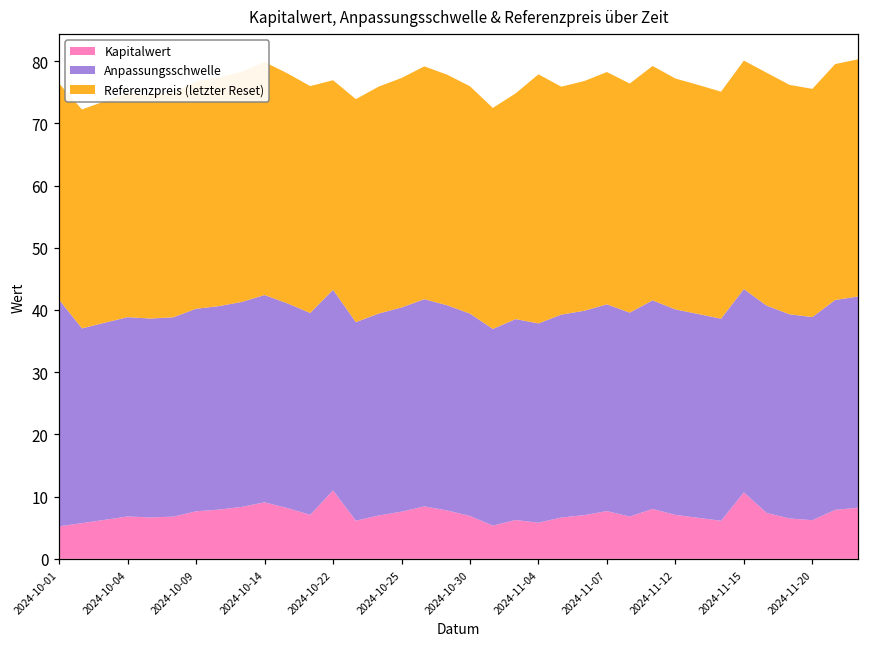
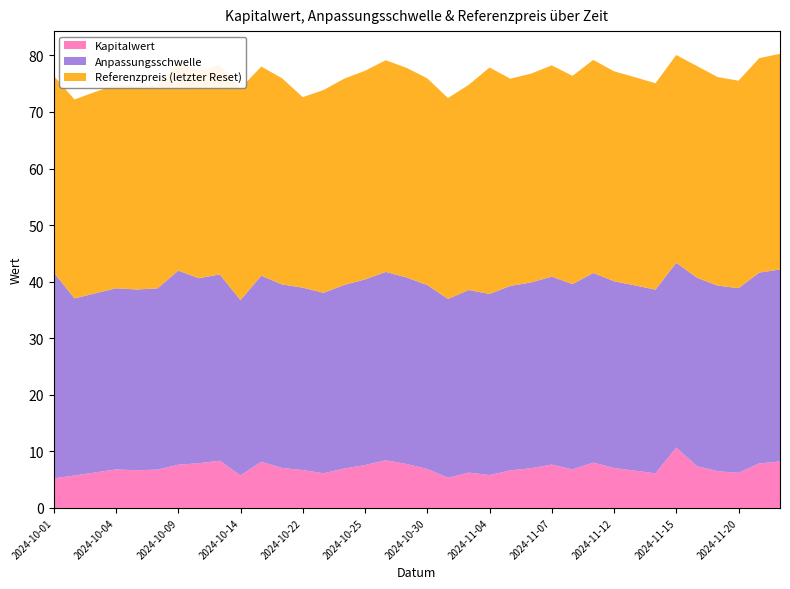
  {
    "Kapitalwert": {
      "2024-10-01": 5,
      "2024-10-04": 7,
      "2024-10-09": 8,
-     "2024-10-14": 9,
-     "2024-10-22": 11,
+     "2024-10-14": 6,
+     "2024-10-22": 7,
      "2024-10-25": 8,
      "2024-10-30": 7,
      "2024-11-04": 6,
      "2024-11-07": 8,
      "2024-11-12": 7,
      "2024-11-15": 11,
      "2024-11-20": 6
    },
    "Anpassungsschwelle": {
      "2024-10-01": 36,
      "2024-10-04": 32,
-     "2024-10-09": 33,
-     "2024-10-14": 33,
+     "2024-10-09": 34,
+     "2024-10-14": 31,
      "2024-10-22": 32,
      "2024-10-25": 33,
      "2024-10-30": 33,
      "2024-11-04": 32,
      "2024-11-07": 33,
      "2024-11-12": 33,
      "2024-11-15": 33,
      "2024-11-20": 33
    },
    "Referenzpreis (letzter Reset)": {
      "2024-10-01": 35,
      "2024-10-22": 34,
      "2024-10-25": 37,
      "2024-10-30": 37,
      "2024-11-04": 40,
      "2024-11-07": 37,
      "2024-11-12": 37,
      "2024-11-15": 37,
      "2024-11-20": 37
    }
  }
